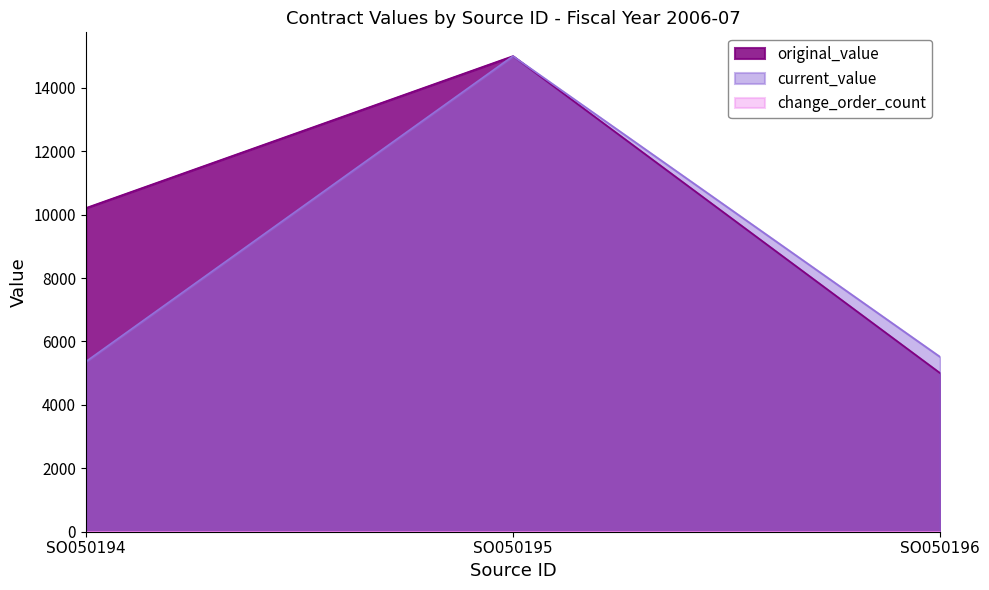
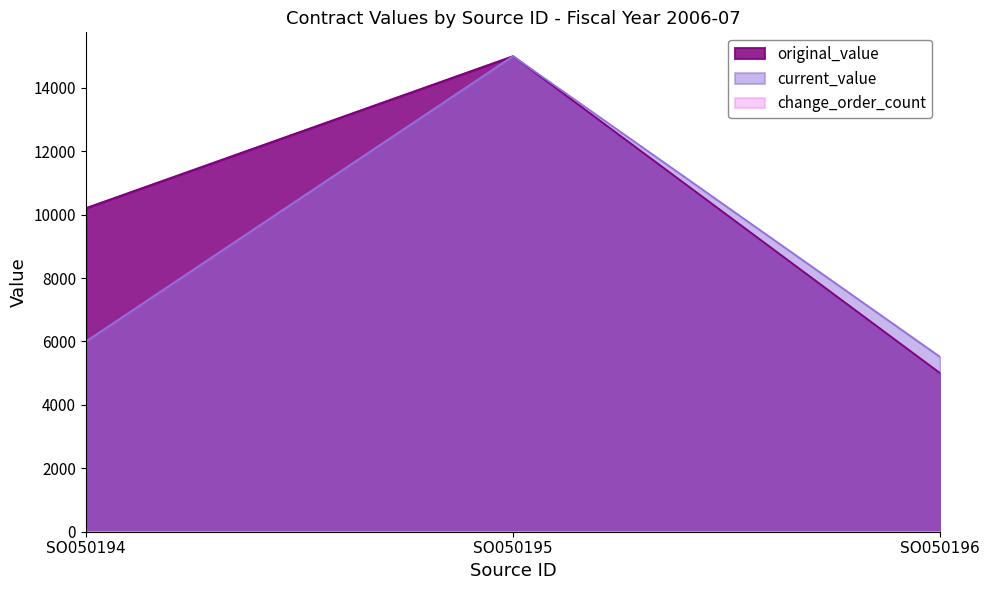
  {
    "original_value": {
      "SO050194": 10200,
      "SO050196": 5000
    },
    "current_value": {
-     "SO050194": 5400,
+     "SO050194": 6000,
      "SO050196": 5500
    },
    "change_order_count": {
      "SO050194": 0,
      "SO050195": 0,
      "SO050196": 0
    }
  }
